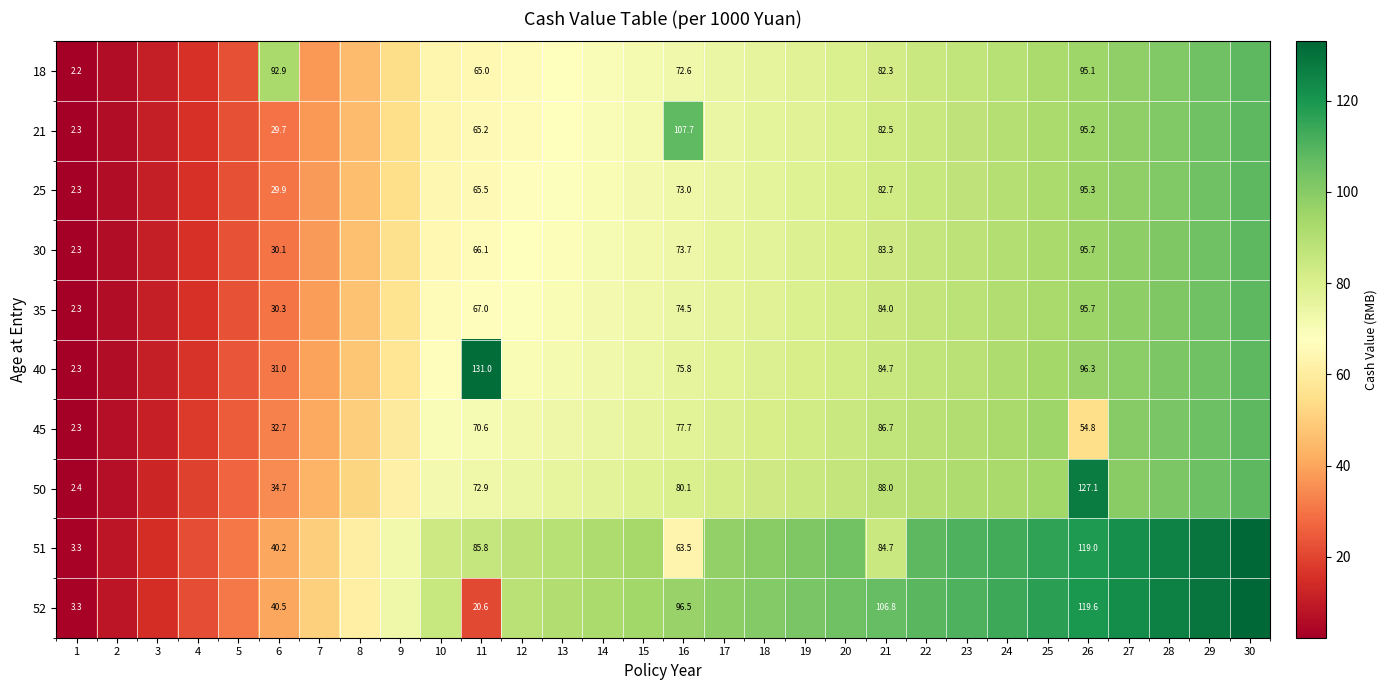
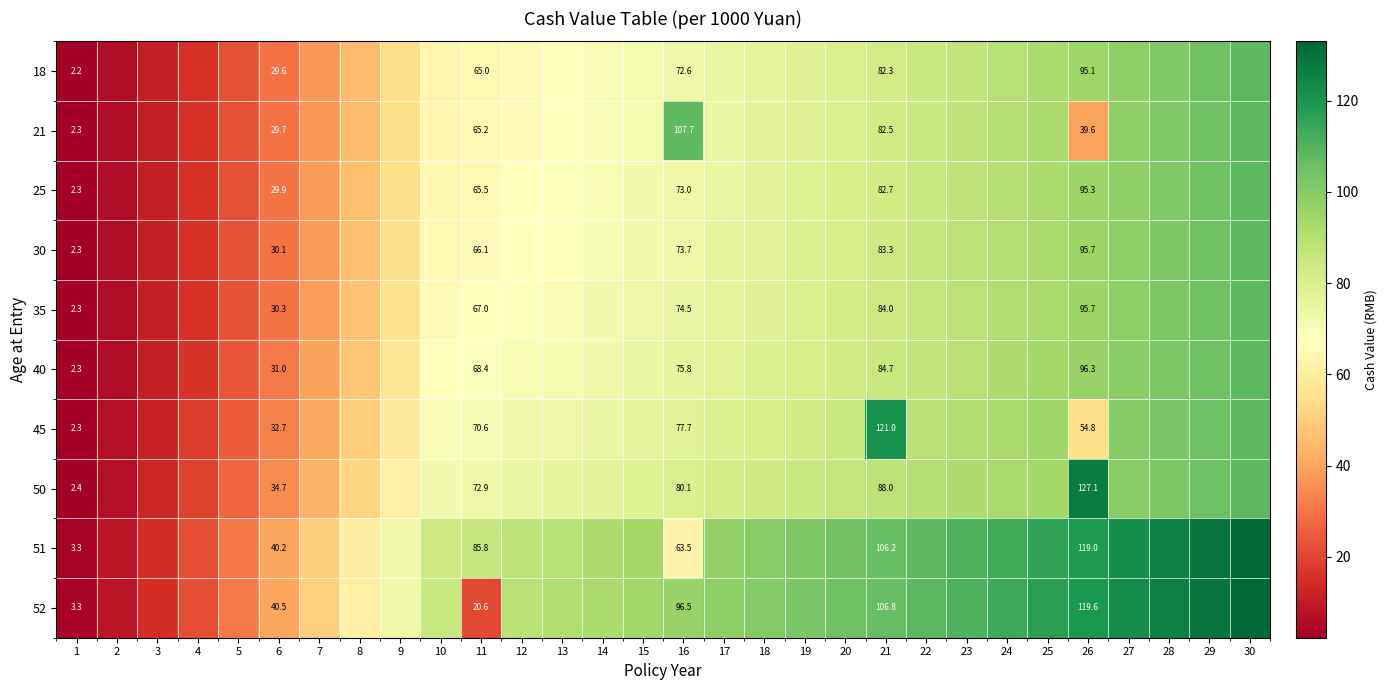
  {
    "18": {
      "1": 2.2,
-     "6": 92.9,
+     "6": 29.6,
      "11": 65.0,
      "16": 72.6,
      "21": 82.3,
      "26": 95.1
    },
    "21": {
      "1": 2.3,
      "6": 29.7,
      "11": 65.2,
      "16": 107.7,
      "21": 82.5,
-     "26": 95.2
+     "26": 39.6
    },
    "25": {
      "1": 2.3,
      "6": 29.9,
      "11": 65.5,
      "16": 73.0,
      "21": 82.7,
      "26": 95.3
    },
    "30": {
      "1": 2.3,
      "6": 30.1,
      "11": 66.1,
      "16": 73.7,
      "21": 83.3,
      "26": 95.7
    },
    "35": {
      "1": 2.3,
      "6": 30.3,
      "11": 67.0,
      "16": 74.5,
      "21": 84.0,
      "26": 95.7
    },
    "40": {
      "1": 2.3,
      "6": 31.0,
-     "11": 131.0,
+     "11": 68.4,
      "16": 75.8,
      "21": 84.7,
      "26": 96.3
    },
    "45": {
      "1": 2.3,
      "6": 32.7,
      "11": 70.6,
      "16": 77.7,
-     "21": 86.7,
+     "21": 121.0,
      "26": 54.8
    },
    "50": {
      "1": 2.4,
      "6": 34.7,
      "11": 72.9,
      "16": 80.1,
      "21": 88.0,
      "26": 127.1
    },
    "51": {
      "1": 3.3,
      "6": 40.2,
      "11": 85.8,
      "16": 63.5,
-     "21": 84.7,
+     "21": 106.2,
      "26": 119.0
    },
    "52": {
      "1": 3.3,
      "6": 40.5,
      "11": 20.6,
      "16": 96.5,
      "21": 106.8,
      "26": 119.6
    }
  }
